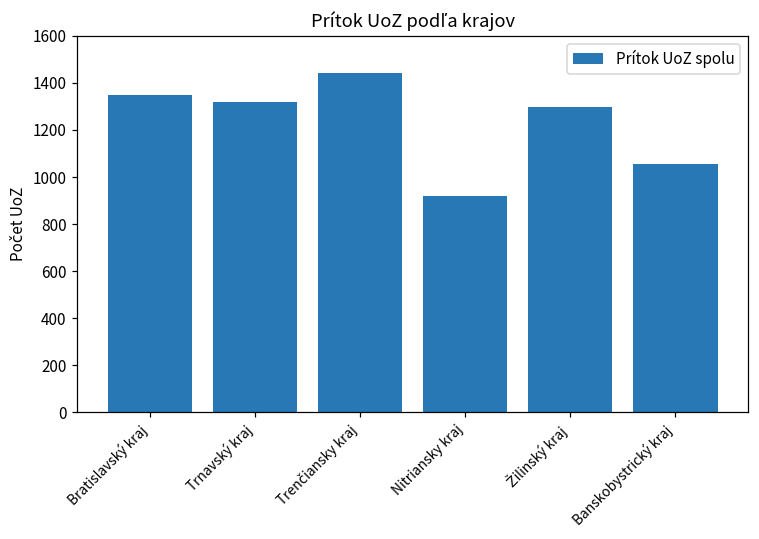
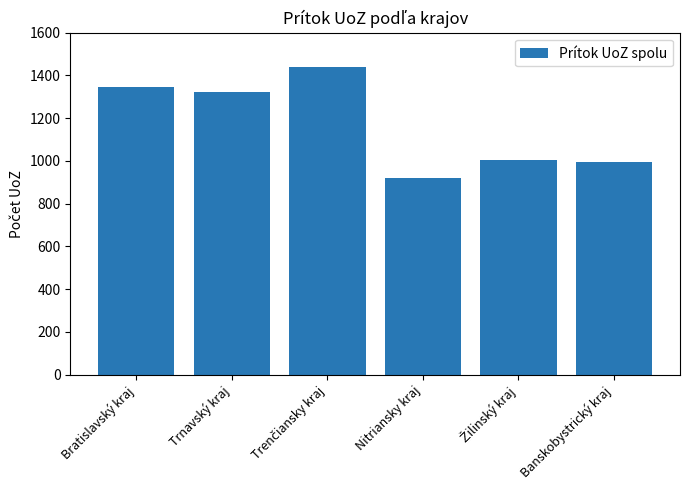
  {
    "Bratislavský kraj": 1350,
    "Trnavský kraj": 1320,
    "Trenčiansky kraj": 1440,
    "Nitriansky kraj": 920,
-   "Žilinský kraj": 1300,
-   "Banskobystrický kraj": 1060
+   "Žilinský kraj": 1010,
+   "Banskobystrický kraj": 990
  }
